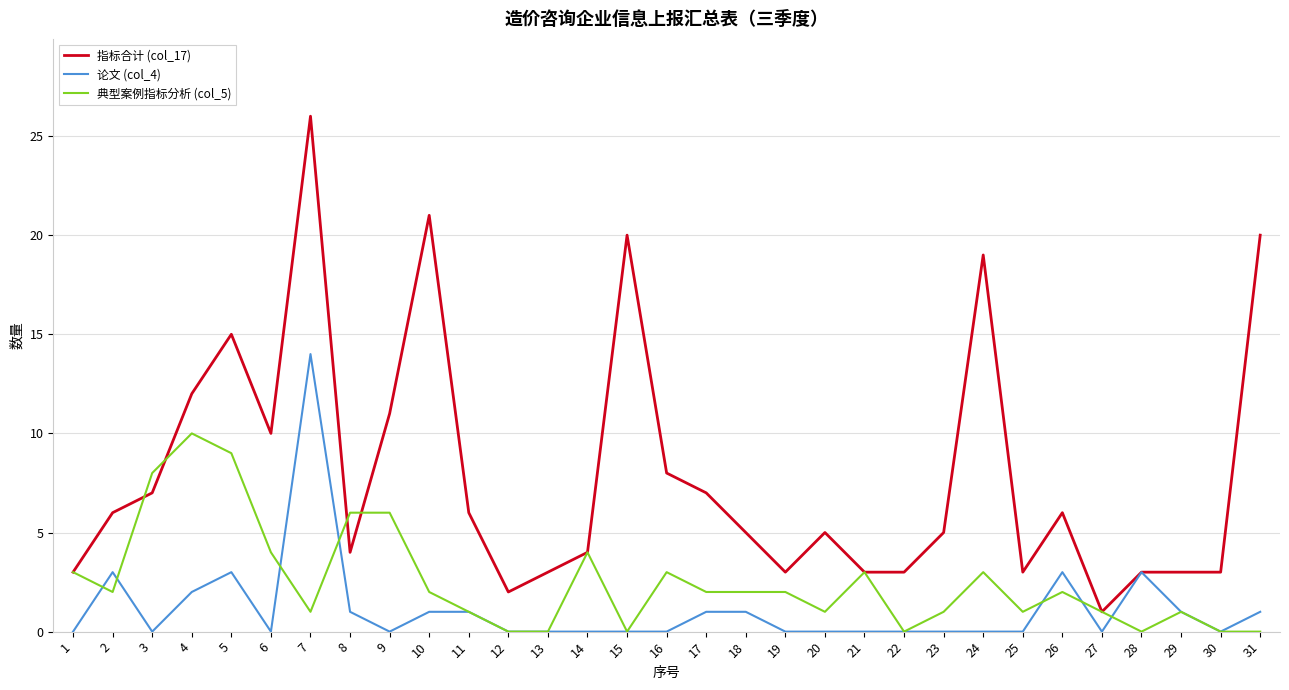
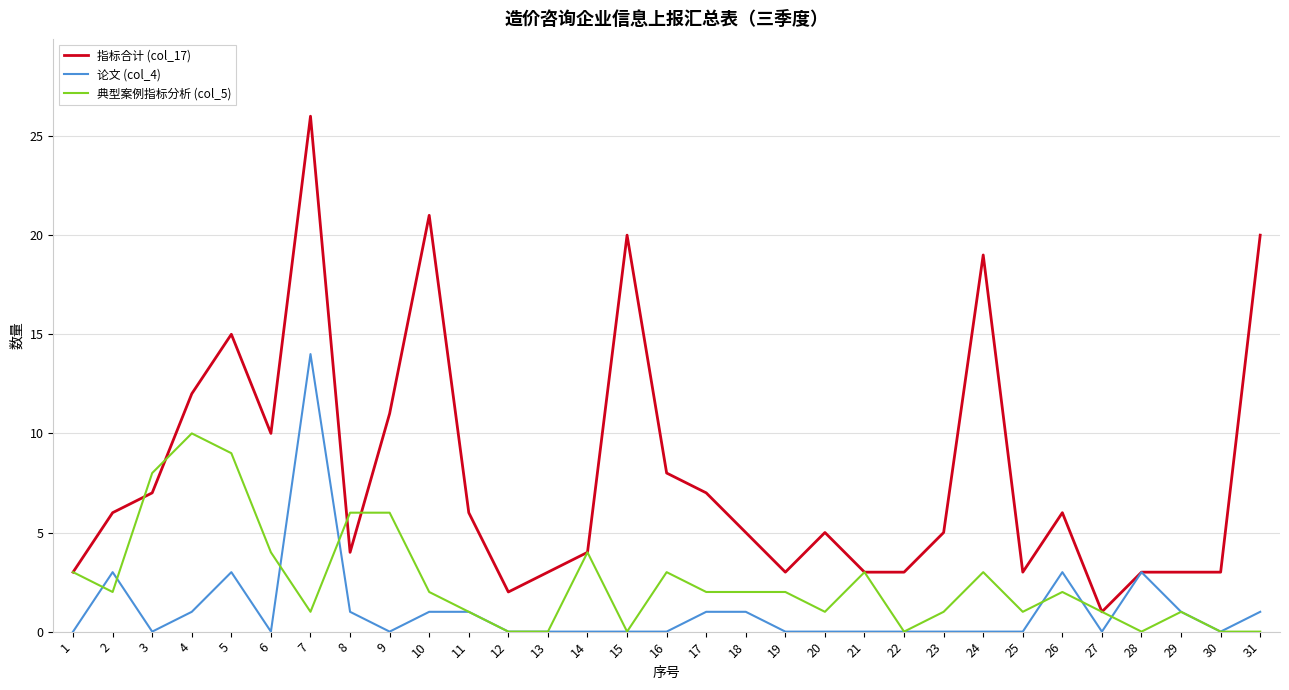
  {
    "指标合计 (col_17)": {
      "2": 6,
      "3": 7,
      "4": 12,
      "5": 15,
      "6": 10,
      "7": 26,
      "8": 4,
      "9": 11,
      "10": 21,
      "11": 6,
      "12": 2,
      "13": 3,
      "15": 20,
      "16": 8,
      "17": 7,
      "18": 5,
      "19": 3,
      "20": 5,
      "22": 3,
      "23": 5,
      "24": 19,
      "25": 3,
      "26": 6,
      "29": 3,
      "30": 3,
      "31": 20
    },
    "论文 (col_4)": {
      "1": 0,
      "2": 3,
      "3": 0,
-     "4": 2,
+     "4": 1,
      "5": 3,
      "6": 0,
      "7": 14,
      "8": 1,
      "9": 0,
      "10": 1,
      "14": 0,
      "16": 0,
      "17": 1,
      "18": 1,
      "19": 0,
      "20": 0,
      "21": 0,
      "23": 0,
      "24": 0,
      "25": 0,
      "26": 3,
      "27": 0,
      "31": 1
    },
    "典型案例指标分析 (col_5)": {
      "2": 2,
      "3": 8,
      "4": 10,
      "5": 9,
      "6": 4,
      "7": 1,
      "8": 6,
      "9": 6,
      "10": 2,
      "16": 3,
      "17": 2,
      "18": 2,
      "19": 2,
      "20": 1,
      "23": 1,
      "24": 3,
      "25": 1,
      "26": 2,
      "28": 0,
      "31": 0
    }
  }
